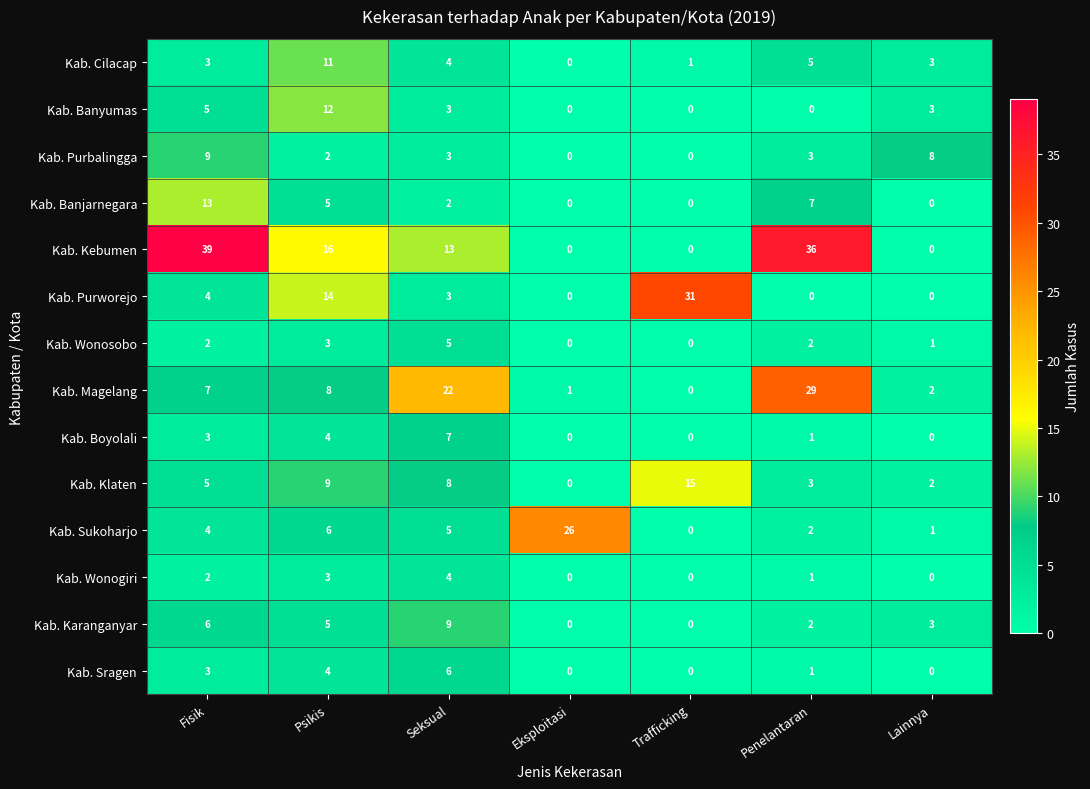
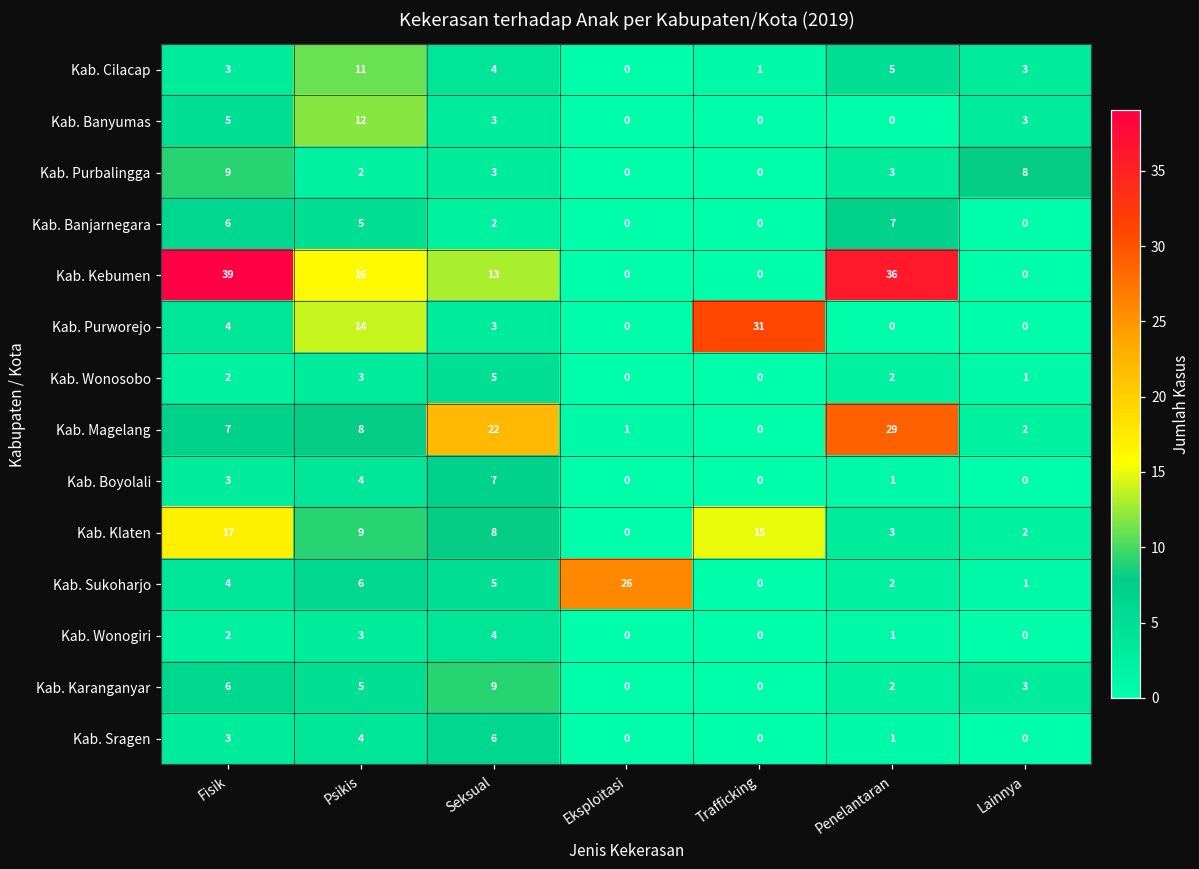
  {
    "Kab. Cilacap": {
      "Fisik": 3,
      "Psikis": 11,
      "Seksual": 4,
      "Eksploitasi": 0,
      "Trafficking": 1,
      "Penelantaran": 5,
      "Lainnya": 3
    },
    "Kab. Banyumas": {
      "Fisik": 5,
      "Psikis": 12,
      "Seksual": 3,
      "Eksploitasi": 0,
      "Trafficking": 0,
      "Penelantaran": 0,
      "Lainnya": 3
    },
    "Kab. Purbalingga": {
      "Fisik": 9,
      "Psikis": 2,
      "Seksual": 3,
      "Eksploitasi": 0,
      "Trafficking": 0,
      "Penelantaran": 3,
      "Lainnya": 8
    },
    "Kab. Banjarnegara": {
-     "Fisik": 13,
+     "Fisik": 6,
      "Psikis": 5,
      "Seksual": 2,
      "Eksploitasi": 0,
      "Trafficking": 0,
      "Penelantaran": 7,
      "Lainnya": 0
    },
    "Kab. Kebumen": {
      "Fisik": 39,
      "Psikis": 16,
      "Seksual": 13,
      "Eksploitasi": 0,
      "Trafficking": 0,
      "Penelantaran": 36,
      "Lainnya": 0
    },
    "Kab. Purworejo": {
      "Fisik": 4,
      "Psikis": 14,
      "Seksual": 3,
      "Eksploitasi": 0,
      "Trafficking": 31,
      "Penelantaran": 0,
      "Lainnya": 0
    },
    "Kab. Wonosobo": {
      "Fisik": 2,
      "Psikis": 3,
      "Seksual": 5,
      "Eksploitasi": 0,
      "Trafficking": 0,
      "Penelantaran": 2,
      "Lainnya": 1
    },
    "Kab. Magelang": {
      "Fisik": 7,
      "Psikis": 8,
      "Seksual": 22,
      "Eksploitasi": 1,
      "Trafficking": 0,
      "Penelantaran": 29,
      "Lainnya": 2
    },
    "Kab. Boyolali": {
      "Fisik": 3,
      "Psikis": 4,
      "Seksual": 7,
      "Eksploitasi": 0,
      "Trafficking": 0,
      "Penelantaran": 1,
      "Lainnya": 0
    },
    "Kab. Klaten": {
-     "Fisik": 5,
+     "Fisik": 17,
      "Psikis": 9,
      "Seksual": 8,
      "Eksploitasi": 0,
      "Trafficking": 15,
      "Penelantaran": 3,
      "Lainnya": 2
    },
    "Kab. Sukoharjo": {
      "Fisik": 4,
      "Psikis": 6,
      "Seksual": 5,
      "Eksploitasi": 26,
      "Trafficking": 0,
      "Penelantaran": 2,
      "Lainnya": 1
    },
    "Kab. Wonogiri": {
      "Fisik": 2,
      "Psikis": 3,
      "Seksual": 4,
      "Eksploitasi": 0,
      "Trafficking": 0,
      "Penelantaran": 1,
      "Lainnya": 0
    },
    "Kab. Karanganyar": {
      "Fisik": 6,
      "Psikis": 5,
      "Seksual": 9,
      "Eksploitasi": 0,
      "Trafficking": 0,
      "Penelantaran": 2,
      "Lainnya": 3
    },
    "Kab. Sragen": {
      "Fisik": 3,
      "Psikis": 4,
      "Seksual": 6,
      "Eksploitasi": 0,
      "Trafficking": 0,
      "Penelantaran": 1,
      "Lainnya": 0
    }
  }
